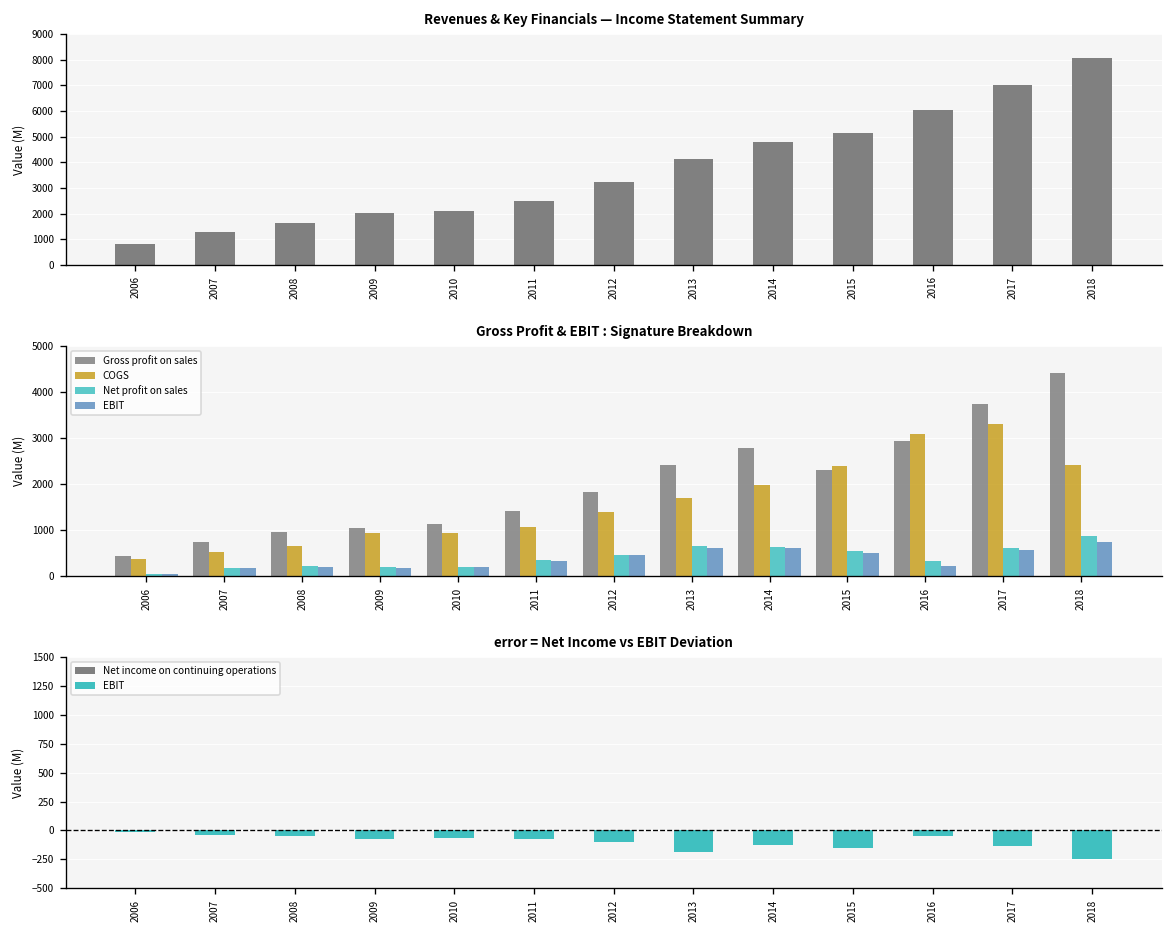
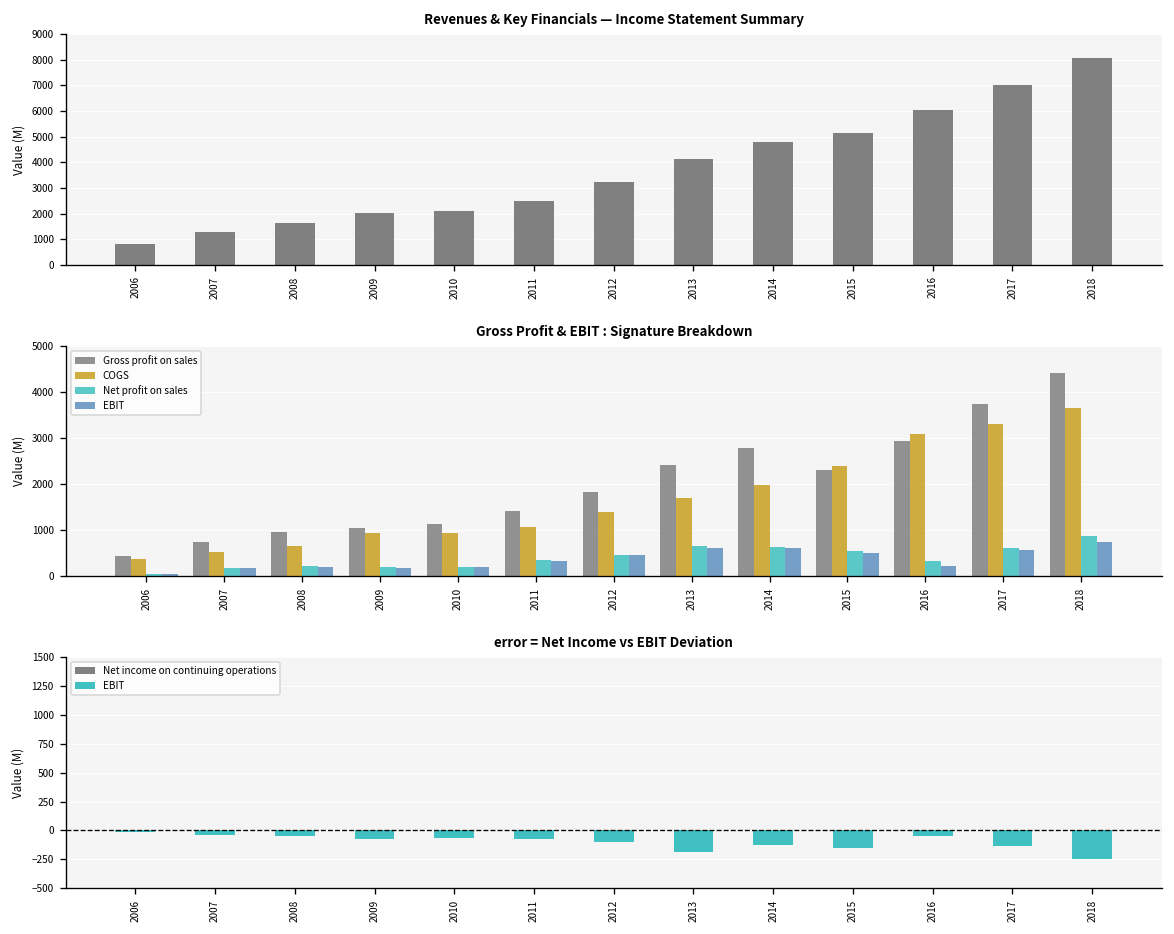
  {
    "Revenues & Key Financials — Income Statement Summary": {
      "2006": 800,
      "2007": 1300,
      "2008": 1600,
      "2009": 2000,
      "2010": 2100,
      "2011": 2500,
      "2012": 3200,
      "2013": 4100,
      "2014": 4800,
      "2015": 5100,
      "2016": 6000,
      "2017": 7000,
      "2018": 8000
    },
    "Gross Profit & EBIT : Signature Breakdown": {
      "Gross profit on sales": {
        "2006": 400,
        "2007": 800,
        "2008": 1000,
        "2009": 1100,
        "2010": 1100,
        "2011": 1400,
        "2012": 1800,
        "2013": 2400,
        "2014": 2800,
        "2015": 2300,
        "2016": 2900,
        "2017": 3700,
        "2018": 4400
      },
      "COGS": {
        "2006": 400,
        "2007": 500,
        "2008": 700,
        "2009": 900,
        "2010": 900,
        "2011": 1100,
        "2012": 1400,
        "2013": 1700,
        "2014": 2000,
        "2015": 2400,
        "2016": 3100,
        "2017": 3300,
-       "2018": 2400
+       "2018": 3600
      }
    },
    "error = Net Income vs EBIT Deviation": {
      "Net income on continuing operations": {
        "2006": 0,
        "2007": 0,
        "2008": 0,
        "2009": 0,
        "2010": 0,
        "2011": 0,
        "2012": 0,
        "2013": 0,
        "2014": 0,
        "2015": 0,
        "2016": 0,
        "2017": 0,
        "2018": 0
      },
      "EBIT": {
        "2007": 0,
        "2008": 0,
        "2009": -100,
        "2010": -100,
        "2011": -100,
        "2012": -100,
        "2013": -200,
        "2014": -100,
        "2015": -200,
        "2016": -100,
        "2017": -100,
        "2018": -300
      }
    }
  }
